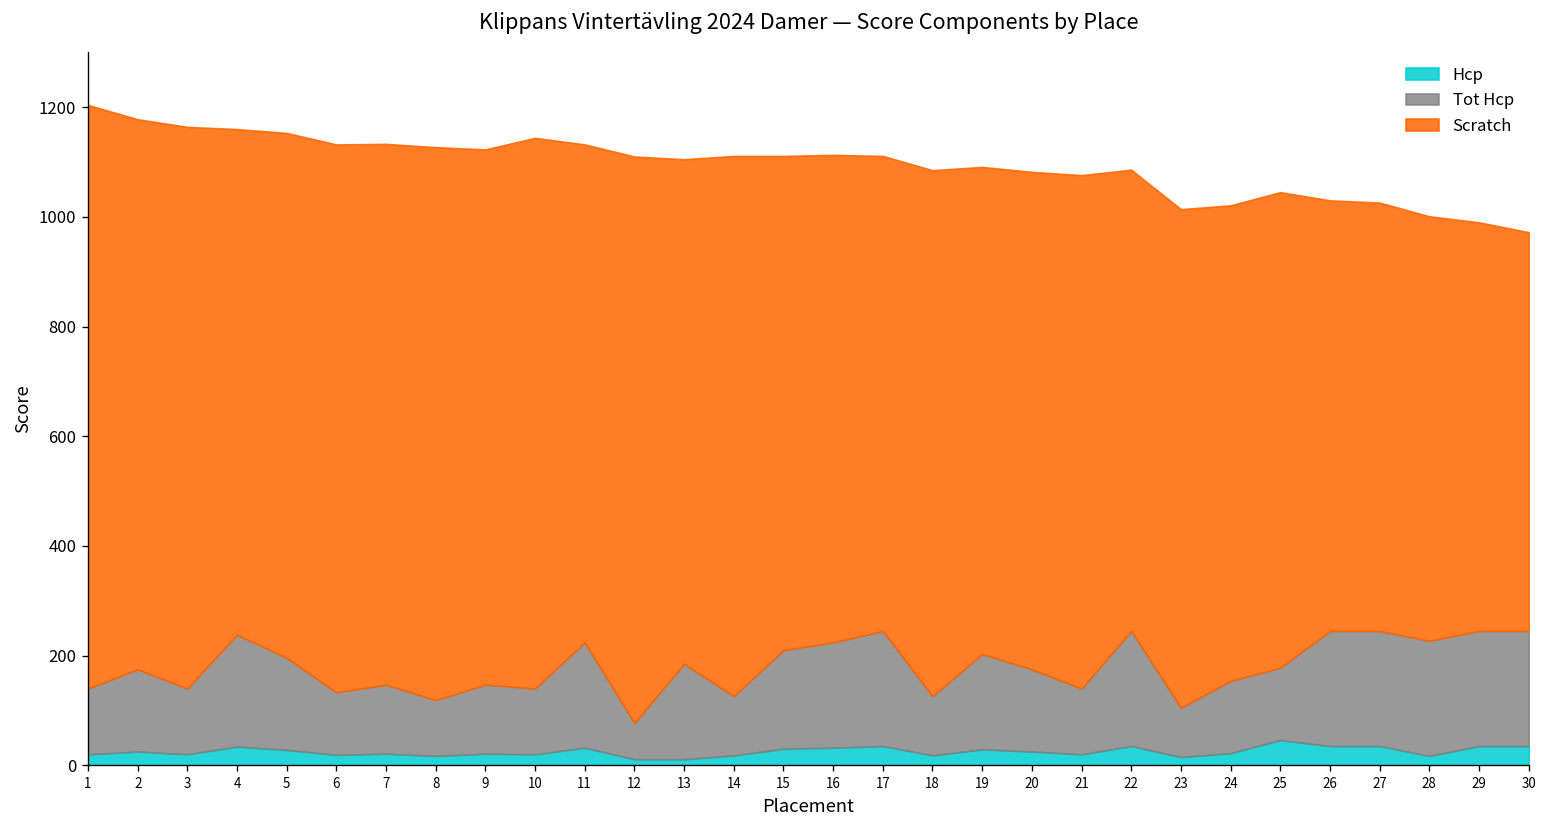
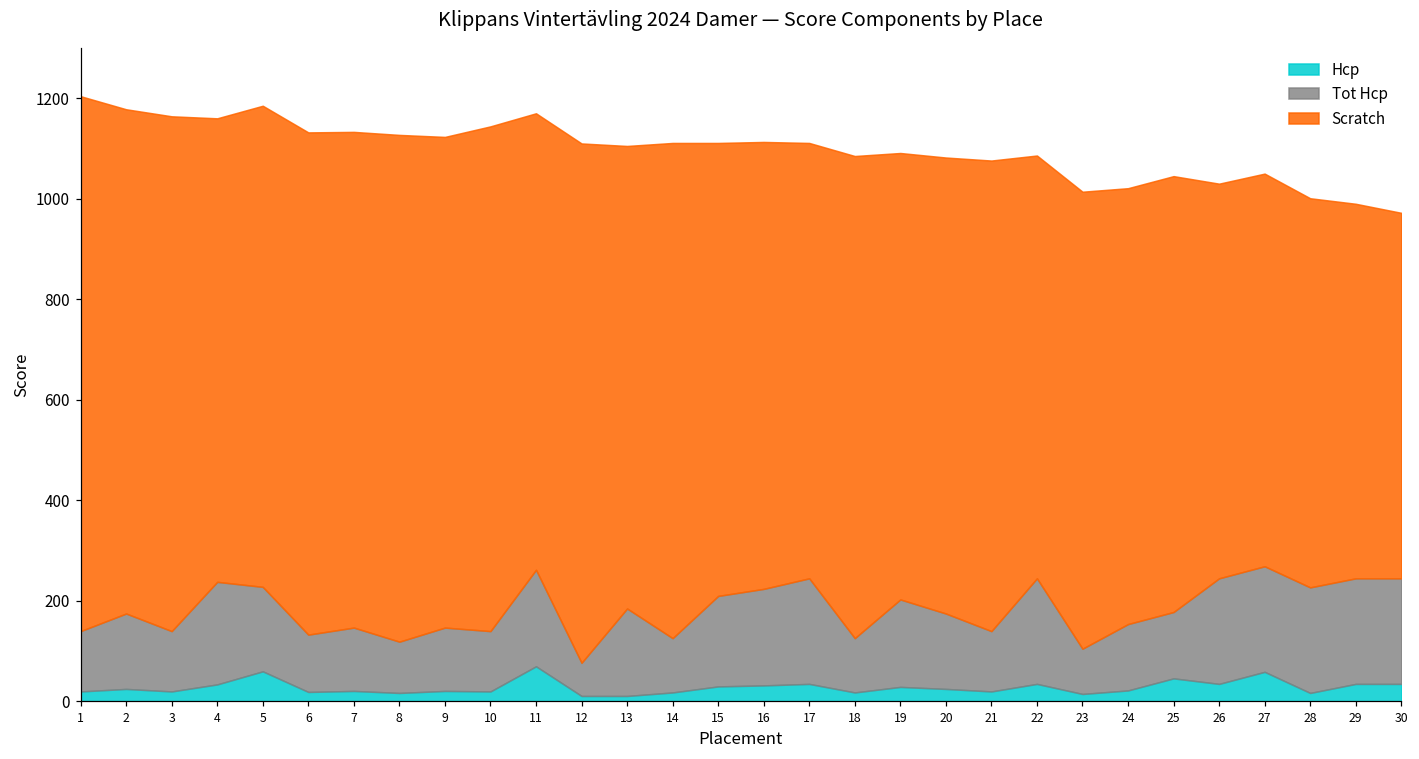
  {
    "Hcp": {
      "1": 20,
      "2": 30,
      "3": 20,
      "4": 30,
-     "5": 30,
+     "5": 60,
      "6": 20,
      "7": 20,
      "8": 20,
      "9": 20,
      "10": 20,
-     "11": 30,
+     "11": 70,
      "12": 10,
      "13": 10,
      "14": 20,
      "15": 30,
      "16": 30,
      "17": 40,
      "18": 20,
      "19": 30,
      "20": 30,
      "21": 20,
      "22": 40,
      "23": 20,
      "24": 20,
      "25": 50,
      "26": 40,
-     "27": 40,
+     "27": 60,
      "28": 20,
      "29": 40,
      "30": 40
    },
    "Tot Hcp": {
      "1": 120,
      "2": 150,
      "3": 120,
      "4": 200,
      "5": 170,
      "6": 110,
      "7": 130,
      "8": 100,
      "9": 130,
      "10": 120,
      "11": 190,
      "12": 70,
      "13": 170,
      "14": 110,
      "15": 180,
      "16": 190,
      "17": 210,
      "18": 110,
      "19": 170,
      "20": 150,
      "21": 120,
      "22": 210,
      "23": 90,
      "24": 130,
      "25": 130,
      "26": 210,
      "27": 210,
      "28": 210,
      "29": 210,
      "30": 210
    },
    "Scratch": {
      "1": 1060,
      "2": 1000,
      "3": 1020,
      "4": 920,
      "5": 960,
      "6": 1000,
      "7": 990,
      "8": 1010,
      "9": 980,
      "10": 1000,
      "11": 910,
      "12": 1030,
      "13": 920,
      "14": 990,
      "15": 900,
      "16": 890,
      "17": 870,
      "18": 960,
      "19": 890,
      "20": 910,
      "21": 940,
      "22": 840,
      "23": 910,
      "24": 870,
      "25": 870,
      "26": 790,
      "27": 780,
      "28": 770,
      "29": 750,
      "30": 730
    }
  }
